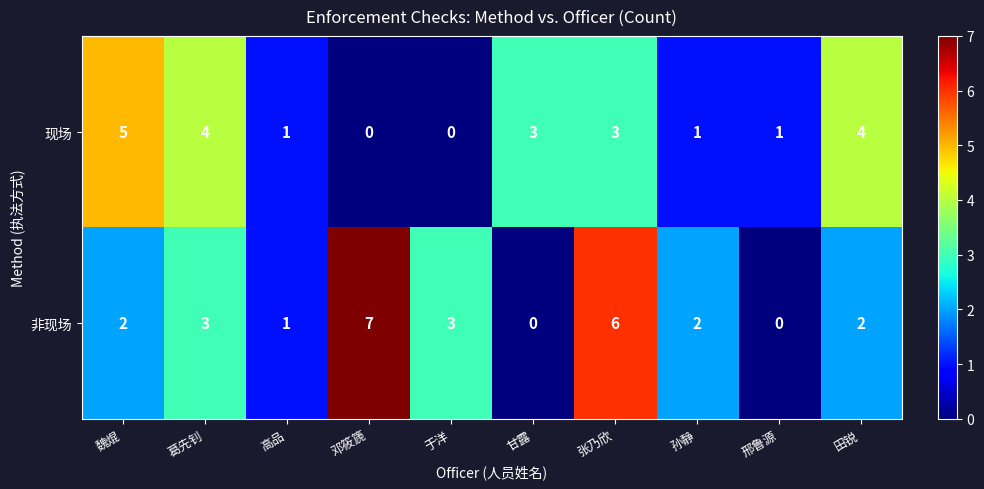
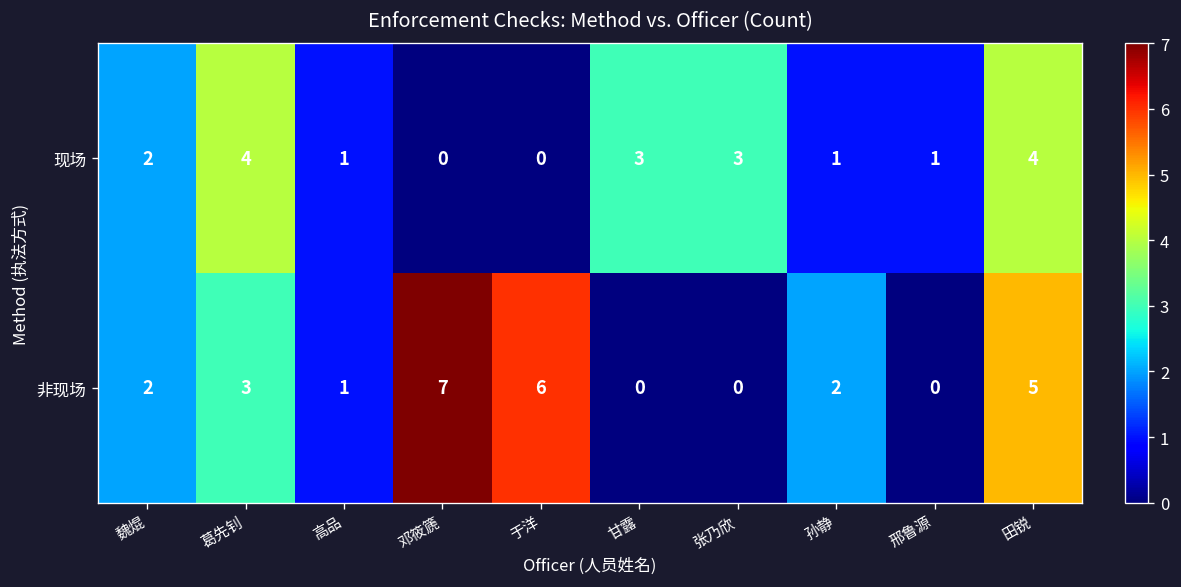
  {
    "现场": {
-     "魏焜": 5,
+     "魏焜": 2,
      "葛先钊": 4,
      "高品": 1,
      "邓筱篪": 0,
      "于洋": 0,
      "甘露": 3,
      "张乃欣": 3,
      "孙静": 1,
      "邢鲁源": 1,
      "田锐": 4
    },
    "非现场": {
      "魏焜": 2,
      "葛先钊": 3,
      "高品": 1,
      "邓筱篪": 7,
-     "于洋": 3,
+     "于洋": 6,
      "甘露": 0,
-     "张乃欣": 6,
+     "张乃欣": 0,
      "孙静": 2,
      "邢鲁源": 0,
-     "田锐": 2
+     "田锐": 5
    }
  }
